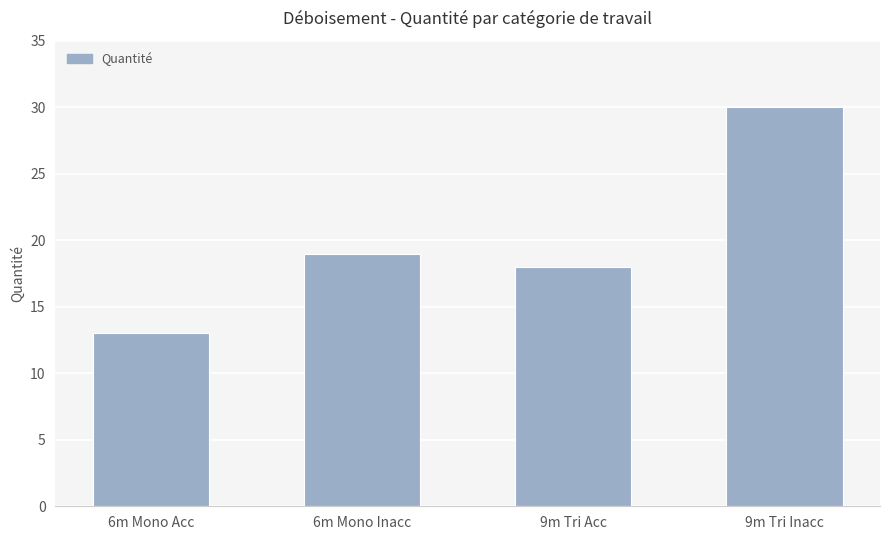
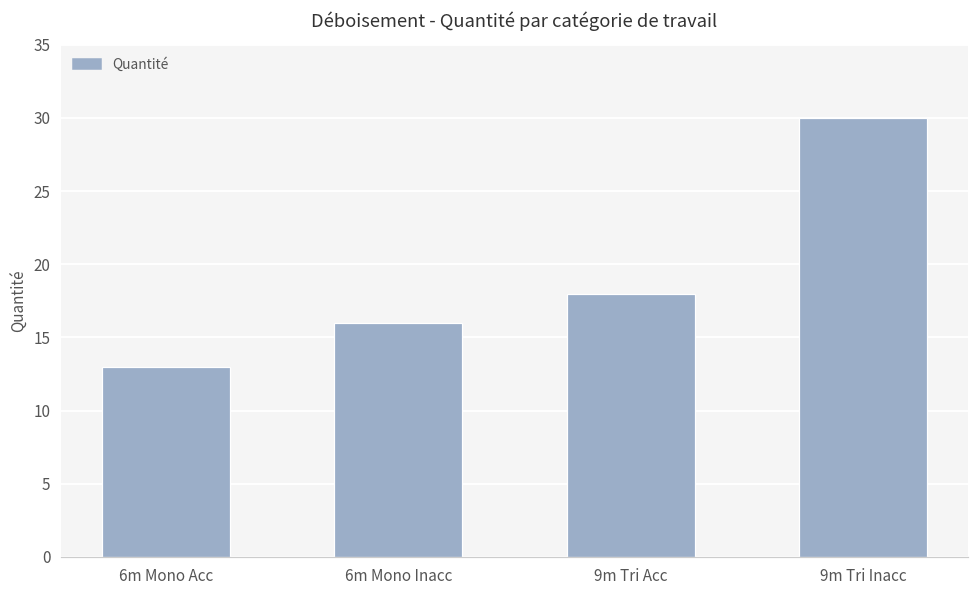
  {
    "6m Mono Acc": 13,
-   "6m Mono Inacc": 19,
+   "6m Mono Inacc": 16,
    "9m Tri Acc": 18,
    "9m Tri Inacc": 30
  }
